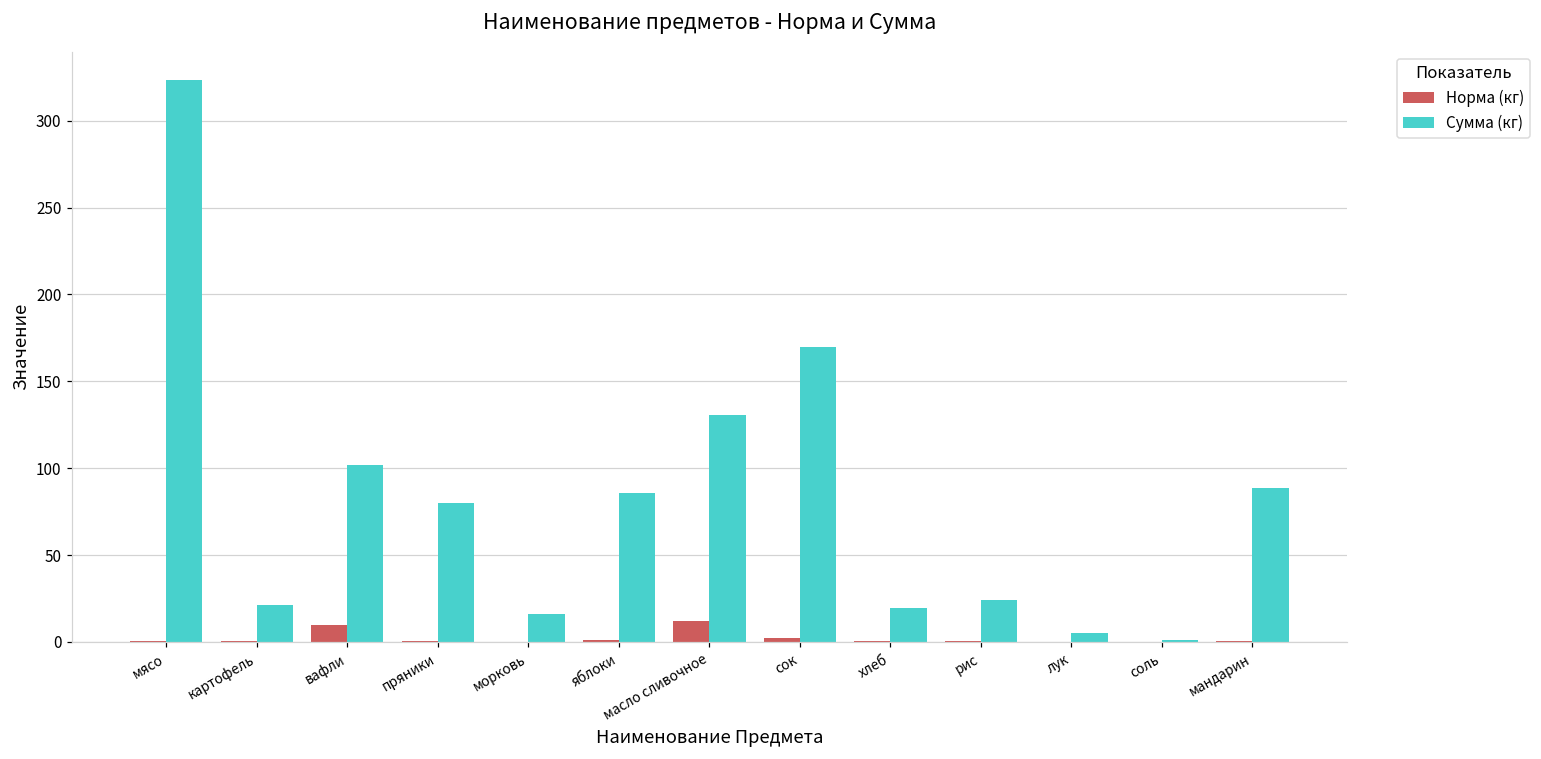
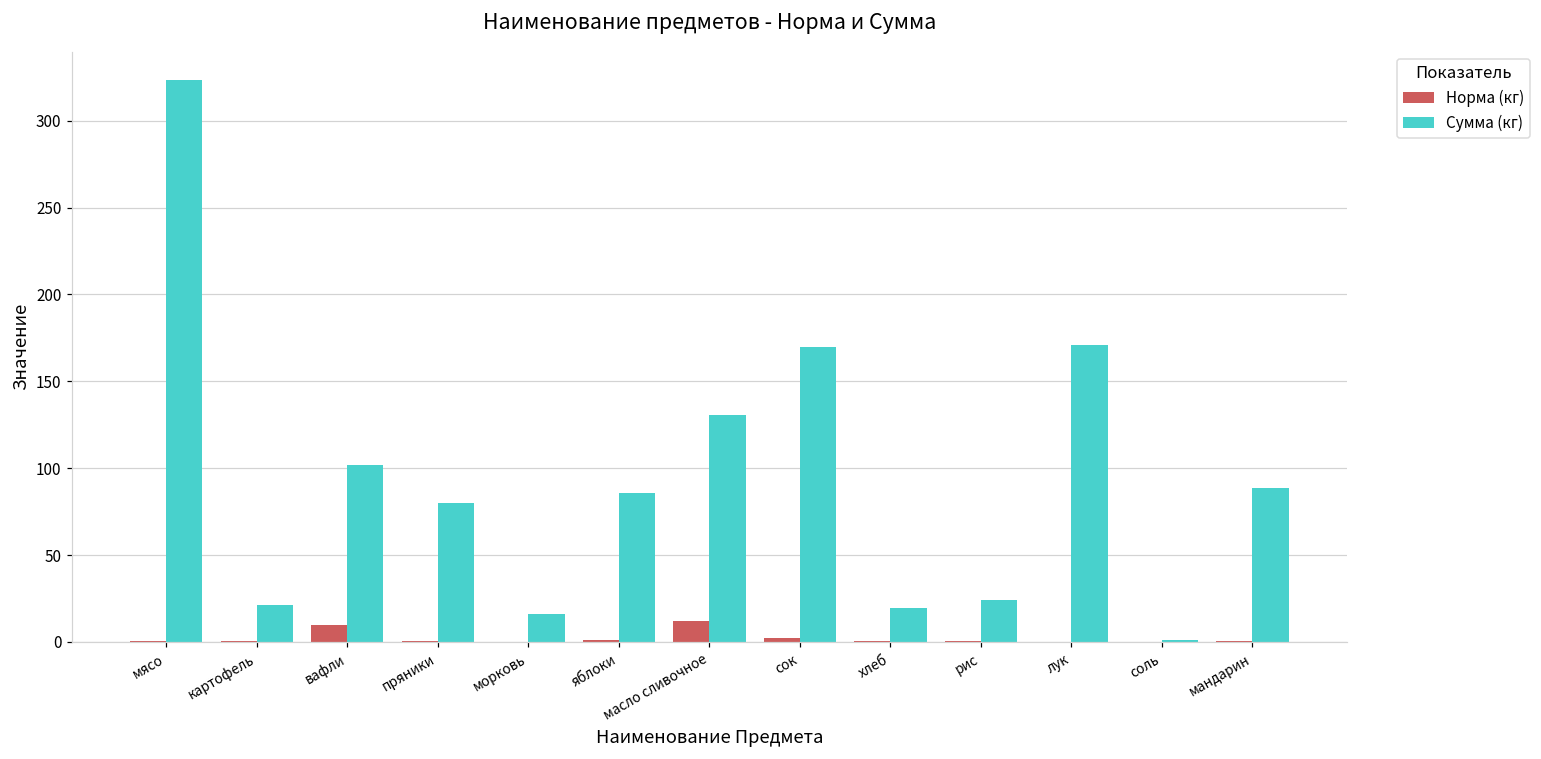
  {
    "Норма (кг)": {
      "вафли": 10,
      "масло сливочное": 12,
      "сок": 2
    },
    "Сумма (кг)": {
      "мясо": 324,
      "картофель": 21,
      "вафли": 102,
      "пряники": 80,
      "морковь": 16,
      "яблоки": 86,
      "масло сливочное": 131,
      "сок": 170,
      "хлеб": 20,
      "рис": 24,
-     "лук": 5,
+     "лук": 171,
      "мандарин": 89
    }
  }
